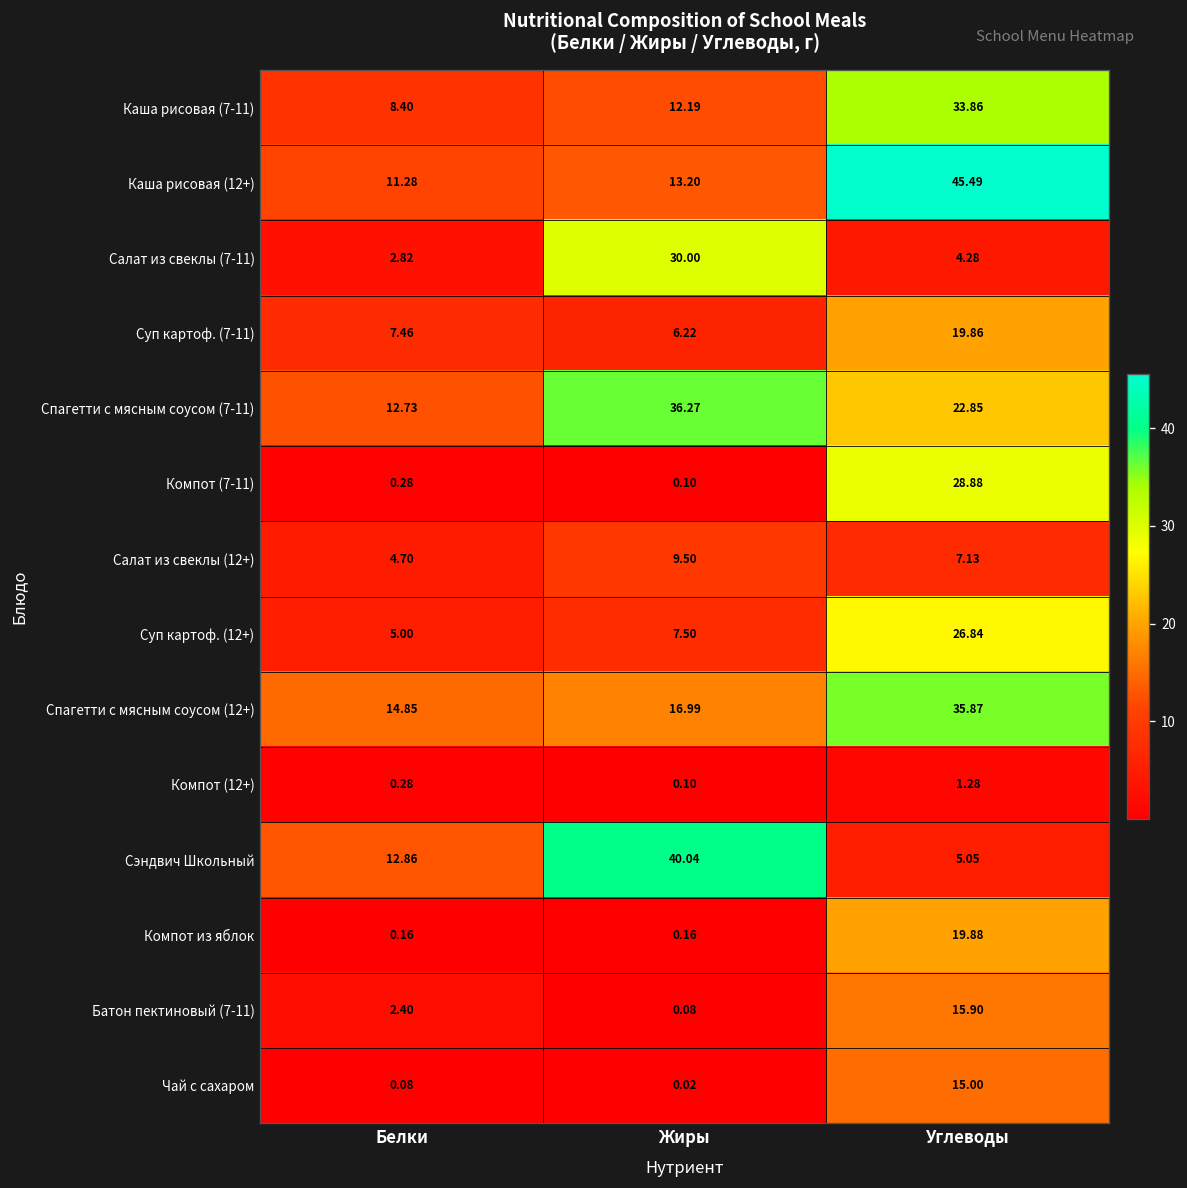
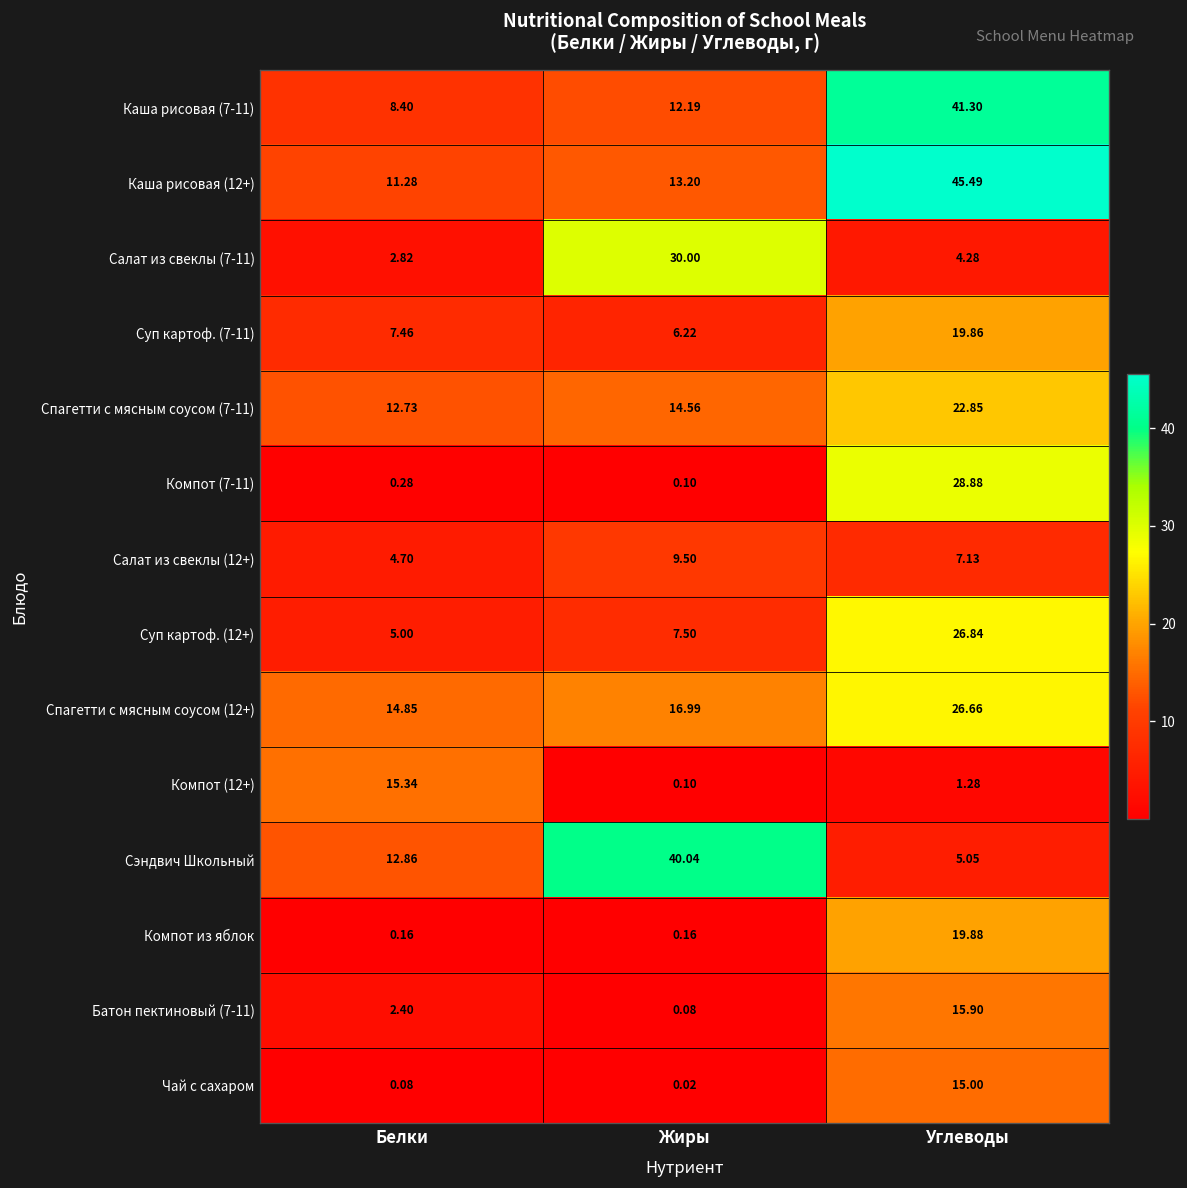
  {
    "Каша рисовая (7-11)": {
      "Белки": 8.40,
      "Жиры": 12.19,
-     "Углеводы": 33.86
+     "Углеводы": 41.30
    },
    "Каша рисовая (12+)": {
      "Белки": 11.28,
      "Жиры": 13.20,
      "Углеводы": 45.49
    },
    "Салат из свеклы (7-11)": {
      "Белки": 2.82,
      "Жиры": 30.00,
      "Углеводы": 4.28
    },
    "Суп картоф. (7-11)": {
      "Белки": 7.46,
      "Жиры": 6.22,
      "Углеводы": 19.86
    },
    "Спагетти с мясным соусом (7-11)": {
      "Белки": 12.73,
-     "Жиры": 36.27,
+     "Жиры": 14.56,
      "Углеводы": 22.85
    },
    "Компот (7-11)": {
      "Белки": 0.28,
      "Жиры": 0.10,
      "Углеводы": 28.88
    },
    "Салат из свеклы (12+)": {
      "Белки": 4.70,
      "Жиры": 9.50,
      "Углеводы": 7.13
    },
    "Суп картоф. (12+)": {
      "Белки": 5.00,
      "Жиры": 7.50,
      "Углеводы": 26.84
    },
    "Спагетти с мясным соусом (12+)": {
      "Белки": 14.85,
      "Жиры": 16.99,
-     "Углеводы": 35.87
+     "Углеводы": 26.66
    },
    "Компот (12+)": {
-     "Белки": 0.28,
+     "Белки": 15.34,
      "Жиры": 0.10,
      "Углеводы": 1.28
    },
    "Сэндвич Школьный": {
      "Белки": 12.86,
      "Жиры": 40.04,
      "Углеводы": 5.05
    },
    "Компот из яблок": {
      "Белки": 0.16,
      "Жиры": 0.16,
      "Углеводы": 19.88
    },
    "Батон пектиновый (7-11)": {
      "Белки": 2.40,
      "Жиры": 0.08,
      "Углеводы": 15.90
    },
    "Чай с сахаром": {
      "Белки": 0.08,
      "Жиры": 0.02,
      "Углеводы": 15.00
    }
  }
